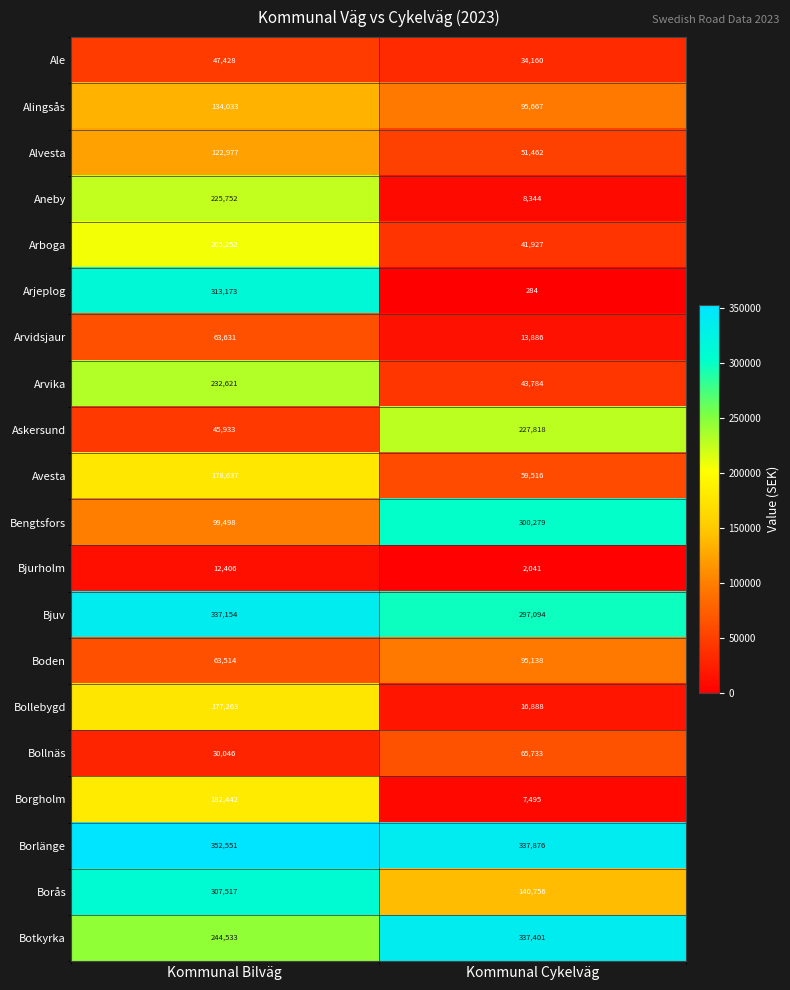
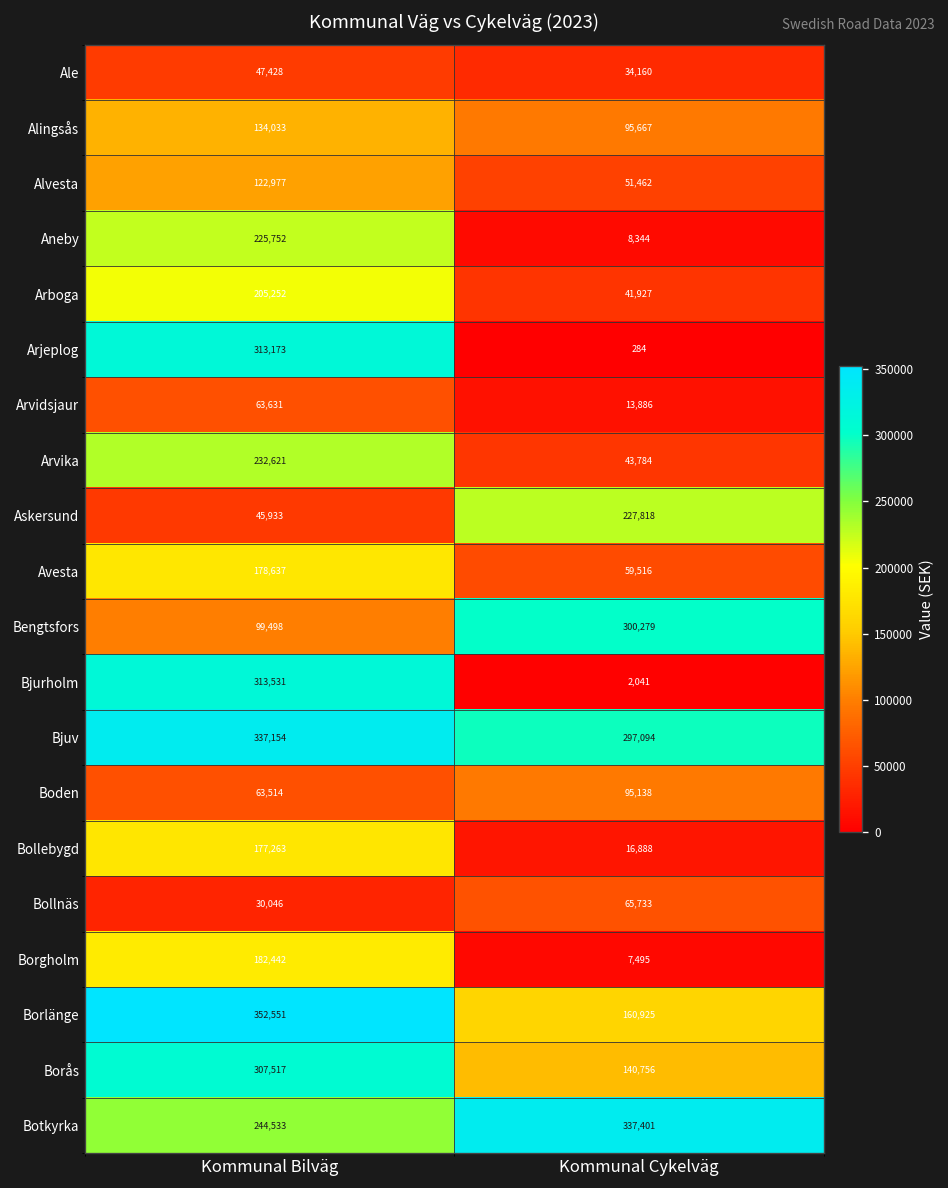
  {
    "Ale": {
      "Kommunal Bilväg": "47,428",
      "Kommunal Cykelväg": "34,160"
    },
    "Alingsås": {
      "Kommunal Bilväg": "134,033",
      "Kommunal Cykelväg": "95,667"
    },
    "Alvesta": {
      "Kommunal Bilväg": "122,977",
      "Kommunal Cykelväg": "51,462"
    },
    "Aneby": {
      "Kommunal Bilväg": "225,752",
      "Kommunal Cykelväg": "8,344"
    },
    "Arboga": {
      "Kommunal Bilväg": "205,252",
      "Kommunal Cykelväg": "41,927"
    },
    "Arjeplog": {
      "Kommunal Bilväg": "313,173",
      "Kommunal Cykelväg": "284"
    },
    "Arvidsjaur": {
      "Kommunal Bilväg": "63,631",
      "Kommunal Cykelväg": "13,886"
    },
    "Arvika": {
      "Kommunal Bilväg": "232,621",
      "Kommunal Cykelväg": "43,784"
    },
    "Askersund": {
      "Kommunal Bilväg": "45,933",
      "Kommunal Cykelväg": "227,818"
    },
    "Avesta": {
      "Kommunal Bilväg": "178,637",
      "Kommunal Cykelväg": "59,516"
    },
    "Bengtsfors": {
      "Kommunal Bilväg": "99,498",
      "Kommunal Cykelväg": "300,279"
    },
    "Bjurholm": {
-     "Kommunal Bilväg": "12,406",
+     "Kommunal Bilväg": "313,531",
      "Kommunal Cykelväg": "2,041"
    },
    "Bjuv": {
      "Kommunal Bilväg": "337,154",
      "Kommunal Cykelväg": "297,094"
    },
    "Boden": {
      "Kommunal Bilväg": "63,514",
      "Kommunal Cykelväg": "95,138"
    },
    "Bollebygd": {
      "Kommunal Bilväg": "177,263",
      "Kommunal Cykelväg": "16,888"
    },
    "Bollnäs": {
      "Kommunal Bilväg": "30,046",
      "Kommunal Cykelväg": "65,733"
    },
    "Borgholm": {
      "Kommunal Bilväg": "182,442",
      "Kommunal Cykelväg": "7,495"
    },
    "Borlänge": {
      "Kommunal Bilväg": "352,551",
-     "Kommunal Cykelväg": "337,876"
+     "Kommunal Cykelväg": "160,925"
    },
    "Borås": {
      "Kommunal Bilväg": "307,517",
      "Kommunal Cykelväg": "140,756"
    },
    "Botkyrka": {
      "Kommunal Bilväg": "244,533",
      "Kommunal Cykelväg": "337,401"
    }
  }
